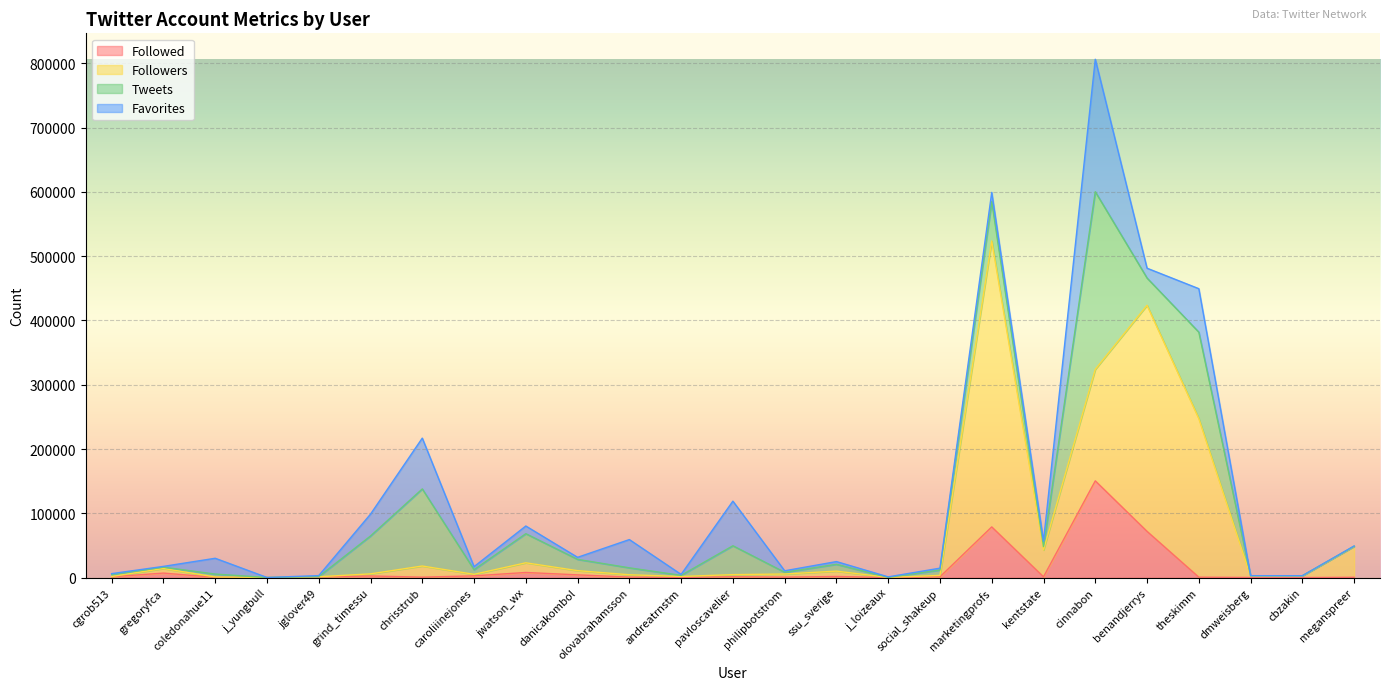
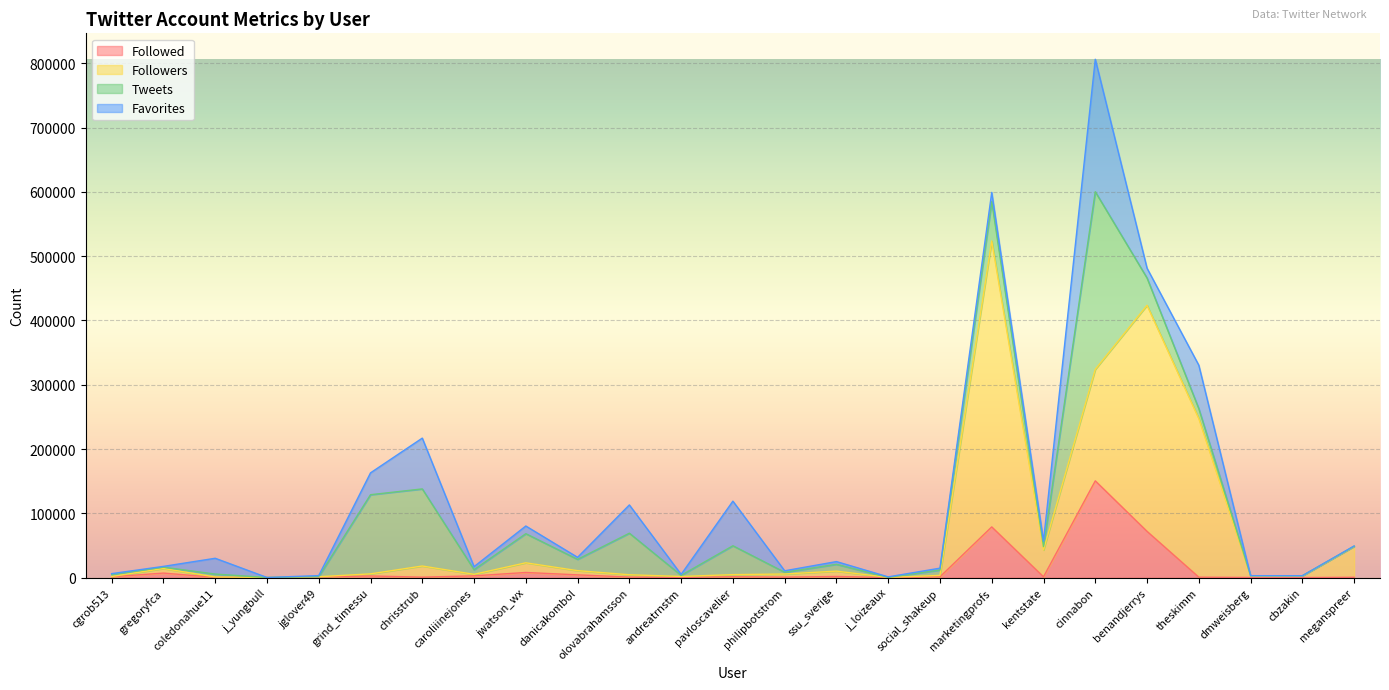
  {
    "Followed": {
      "gregoryfca": 10000,
      "chrisstrub": 0,
      "jwatson_wx": 10000,
      "danicakombol": 0,
      "philipbotstrom": 0,
      "ssu_sverige": 0,
      "marketingprofs": 80000,
      "kentstate": 0,
      "cinnabon": 150000,
      "benandjerrys": 70000,
      "theskimm": 0,
      "meganspreer": 0
    },
    "Followers": {
      "chrisstrub": 20000,
      "jwatson_wx": 20000,
      "danicakombol": 10000,
      "ssu_sverige": 10000,
      "marketingprofs": 440000,
      "kentstate": 40000,
      "cinnabon": 170000,
      "benandjerrys": 350000,
      "theskimm": 250000
    },
    "Tweets": {
      "coledonahue11": 0,
-     "grind_timessu": 60000,
+     "grind_timessu": 120000,
      "chrisstrub": 120000,
      "caroliiinejones": 10000,
      "jwatson_wx": 50000,
-     "olovabrahamsson": 10000,
+     "olovabrahamsson": 60000,
      "pavloscavelier": 40000,
      "ssu_sverige": 10000,
      "marketingprofs": 60000,
      "kentstate": 10000,
      "cinnabon": 280000,
      "benandjerrys": 40000,
-     "theskimm": 130000
+     "theskimm": 20000
    },
    "Favorites": {
      "coledonahue11": 20000,
      "grind_timessu": 30000,
      "chrisstrub": 80000,
      "caroliiinejones": 0,
      "jwatson_wx": 10000,
      "olovabrahamsson": 40000,
      "pavloscavelier": 70000,
      "ssu_sverige": 0,
      "marketingprofs": 10000,
      "kentstate": 10000,
      "cinnabon": 210000,
      "benandjerrys": 20000,
      "theskimm": 70000
    }
  }
